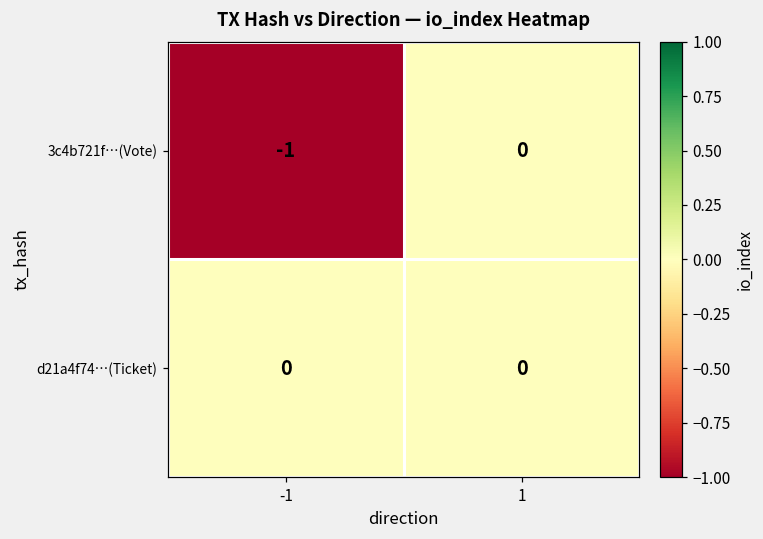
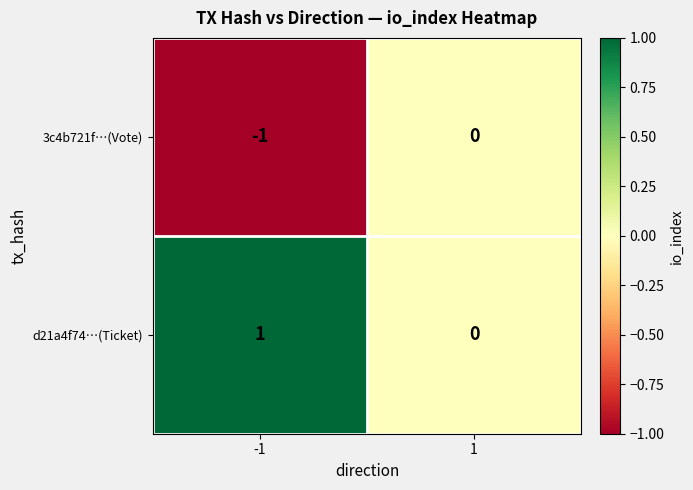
  {
    "3c4b721f…(Vote)": {
      "-1": -1,
      "1": 0
    },
    "d21a4f74…(Ticket)": {
-     "-1": 0,
+     "-1": 1,
      "1": 0
    }
  }
